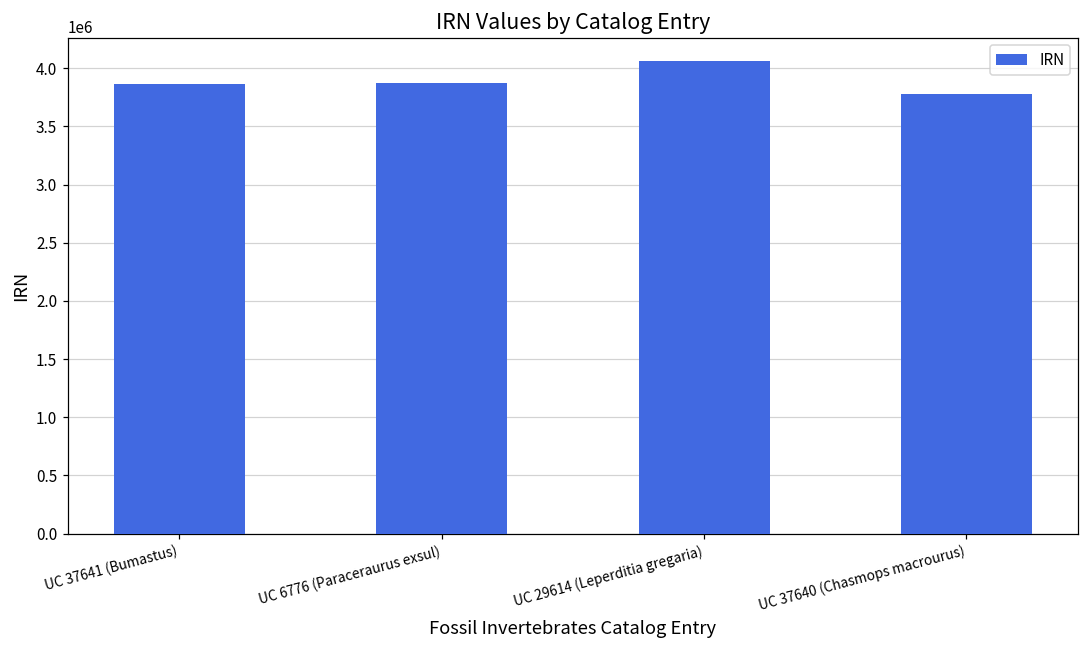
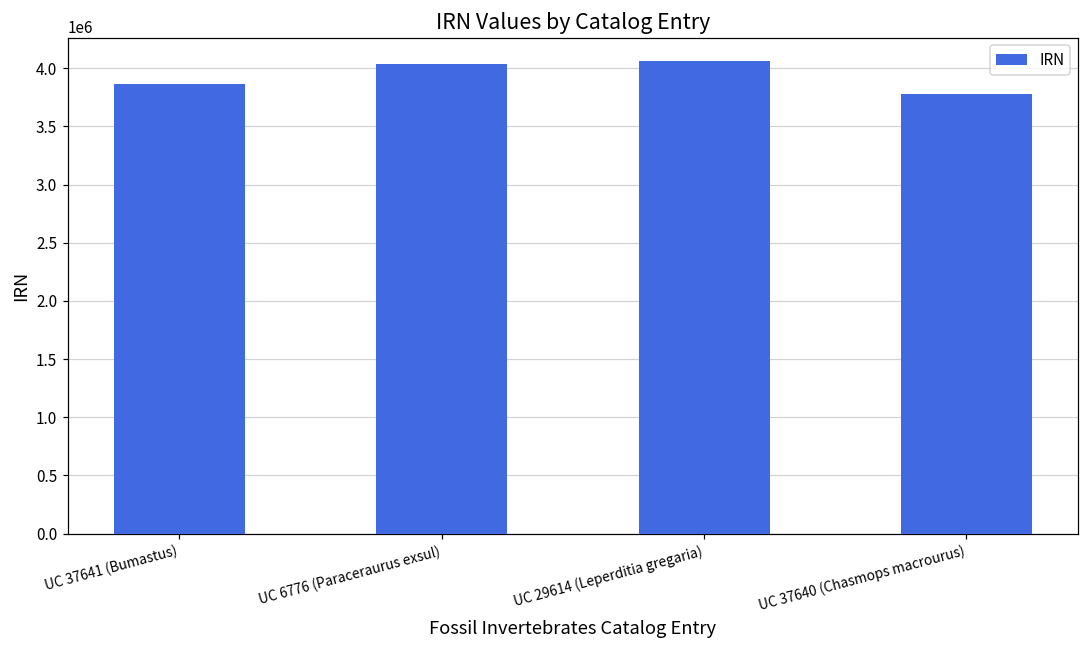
  {
    "UC 37641 (Bumastus)": 3860000,
-   "UC 6776 (Paraceraurus exsul)": 3870000,
+   "UC 6776 (Paraceraurus exsul)": 4040000,
    "UC 29614 (Leperditia gregaria)": 4060000,
    "UC 37640 (Chasmops macrourus)": 3780000
  }
